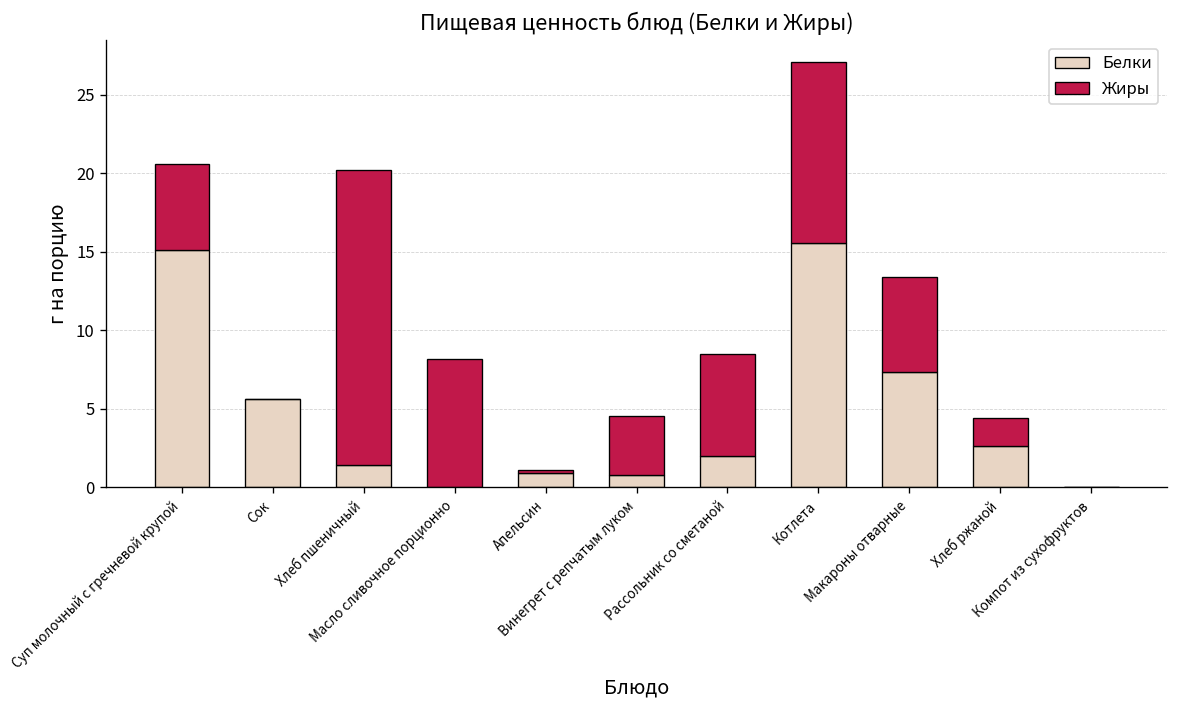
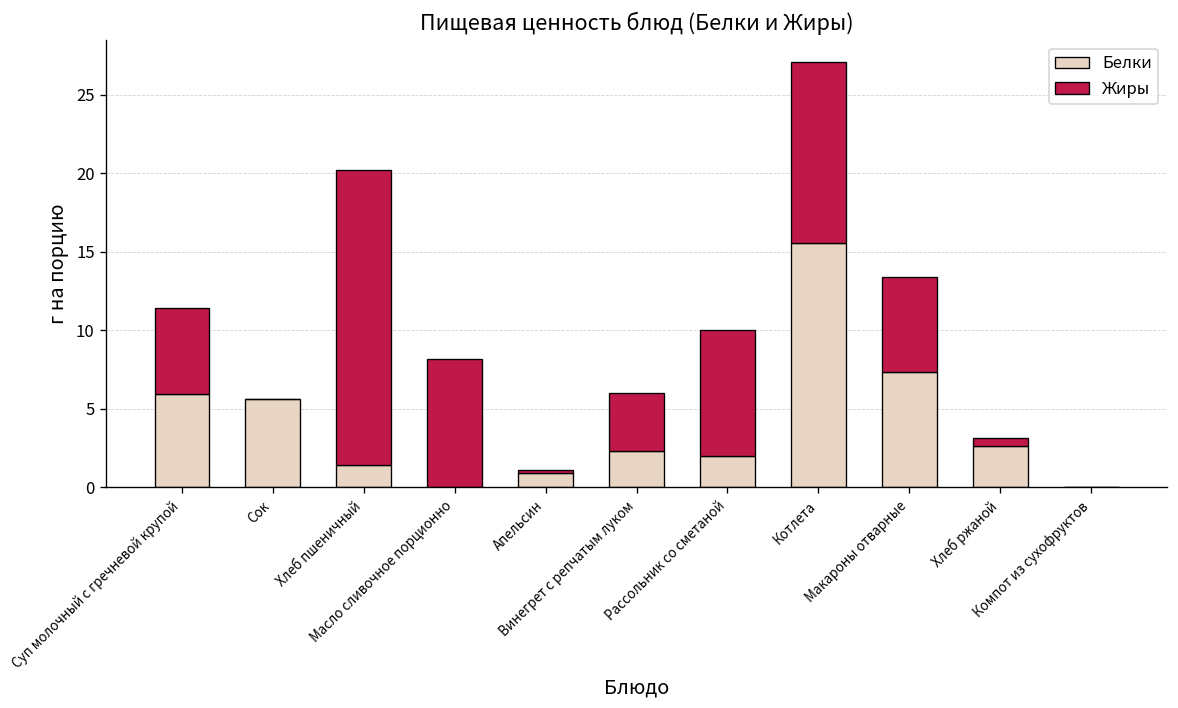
  {
    "Белки": {
-     "Суп молочный с гречневой крупой": 15.1,
+     "Суп молочный с гречневой крупой": 6.0,
      "Сок": 5.6,
      "Хлеб пшеничный": 1.4,
      "Масло сливочное порционно": 0.0,
      "Апельсин": 0.9,
-     "Винегрет с репчатым луком": 0.8,
+     "Винегрет с репчатым луком": 2.3,
      "Рассольник со сметаной": 2.0,
      "Котлета": 15.6,
      "Макароны отварные": 7.4,
      "Хлеб ржаной": 2.6
    },
    "Жиры": {
      "Суп молочный с гречневой крупой": 5.5,
      "Сок": 0.0,
      "Хлеб пшеничный": 18.8,
      "Масло сливочное порционно": 8.2,
      "Апельсин": 0.2,
      "Винегрет с репчатым луком": 3.7,
-     "Рассольник со сметаной": 6.5,
+     "Рассольник со сметаной": 8.0,
      "Котлета": 11.6,
      "Макароны отварные": 6.0,
-     "Хлеб ржаной": 1.8,
+     "Хлеб ржаной": 0.5,
      "Компот из сухофруктов": 0.0
    }
  }
